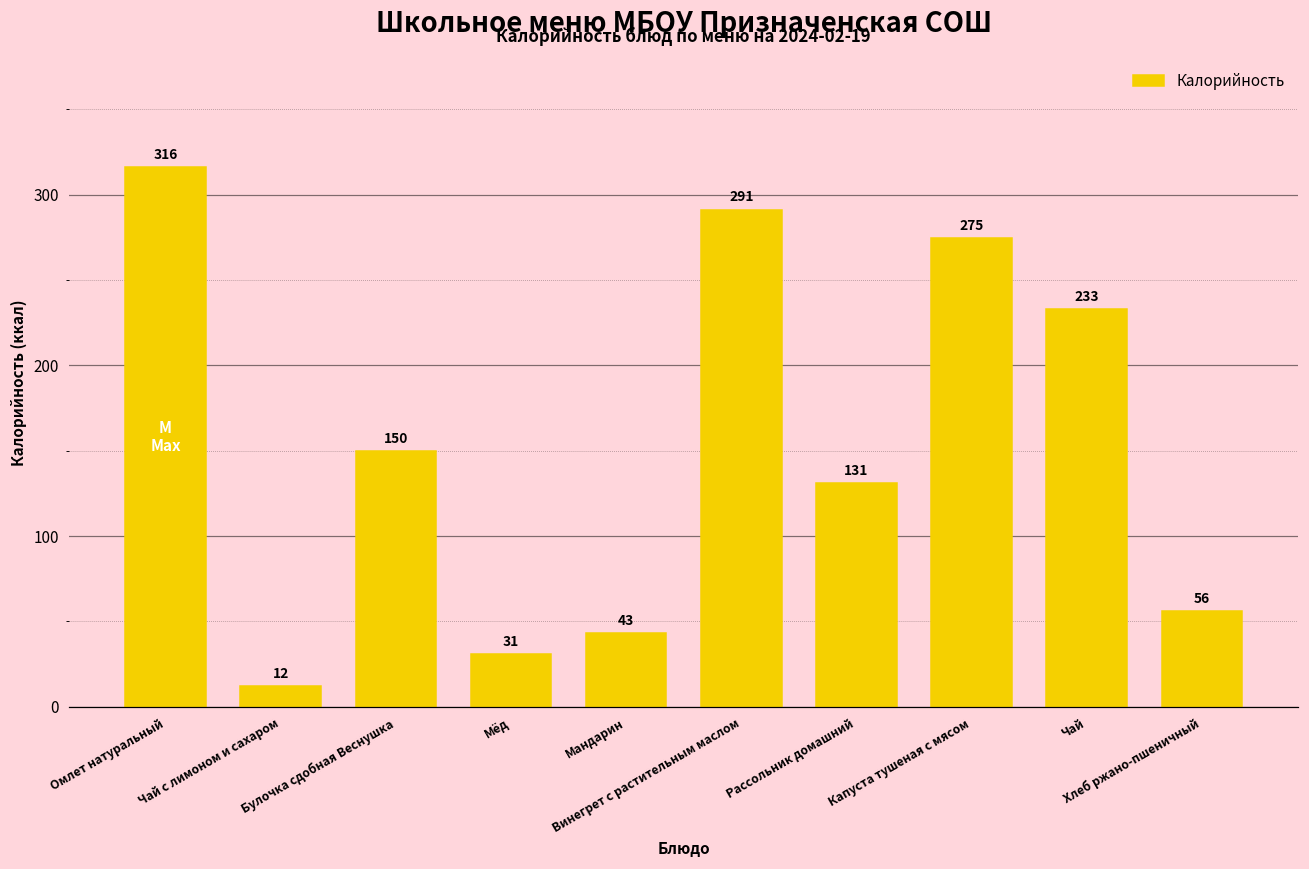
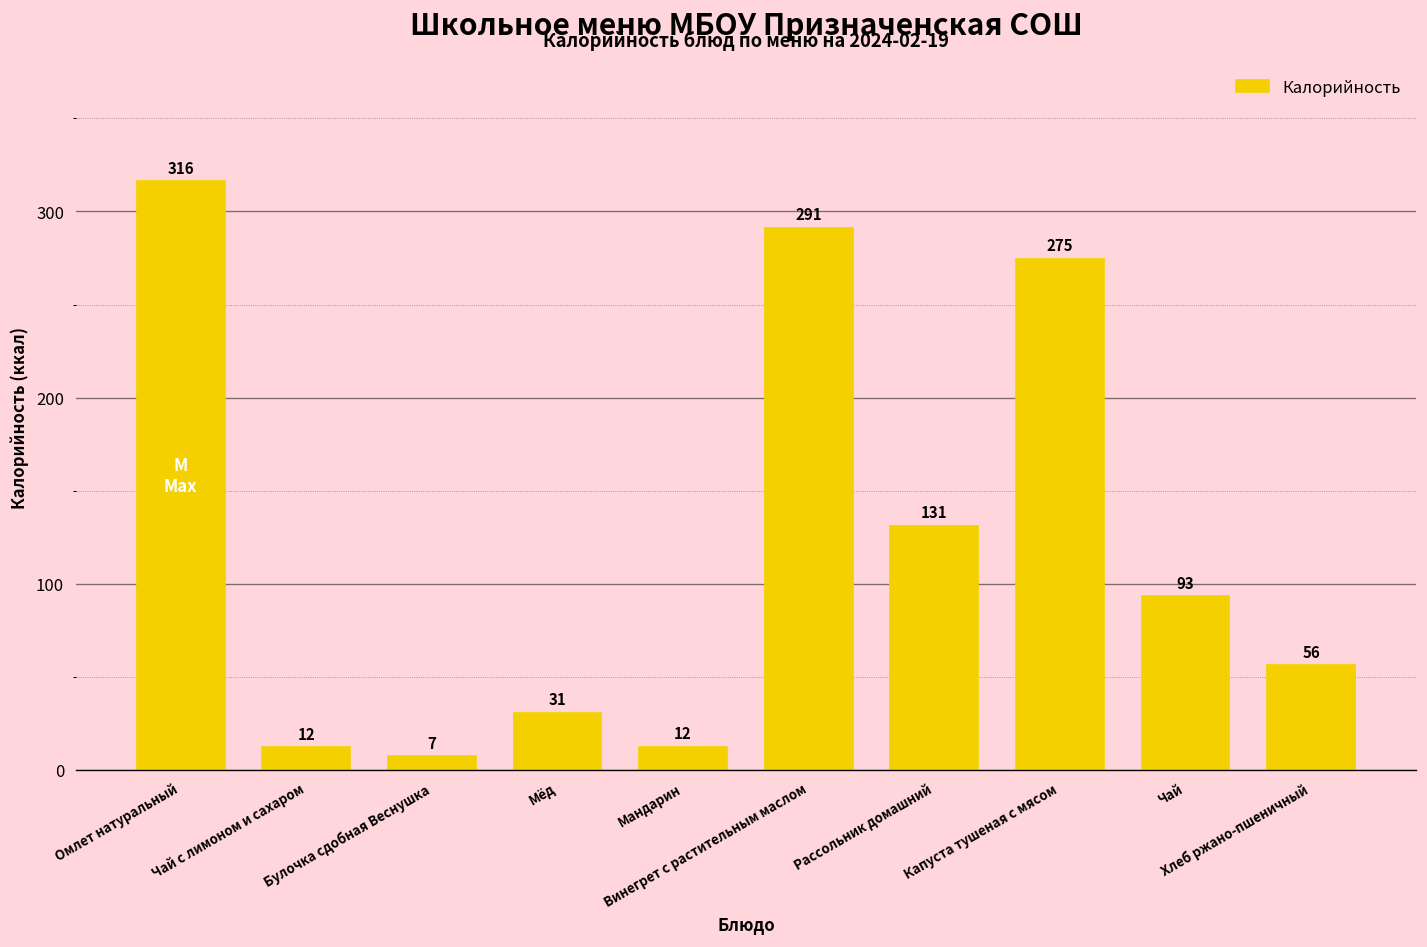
  {
    "Омлет натуральный": 316,
    "Чай с лимоном и сахаром": 12,
-   "Булочка сдобная Веснушка": 150,
+   "Булочка сдобная Веснушка": 7,
    "Мёд": 31,
-   "Мандарин": 43,
+   "Мандарин": 12,
    "Винегрет с растительным маслом": 291,
    "Рассольник домашний": 131,
    "Капуста тушеная с мясом": 275,
-   "Чай": 233,
+   "Чай": 93,
    "Хлеб ржано-пшеничный": 56
  }
